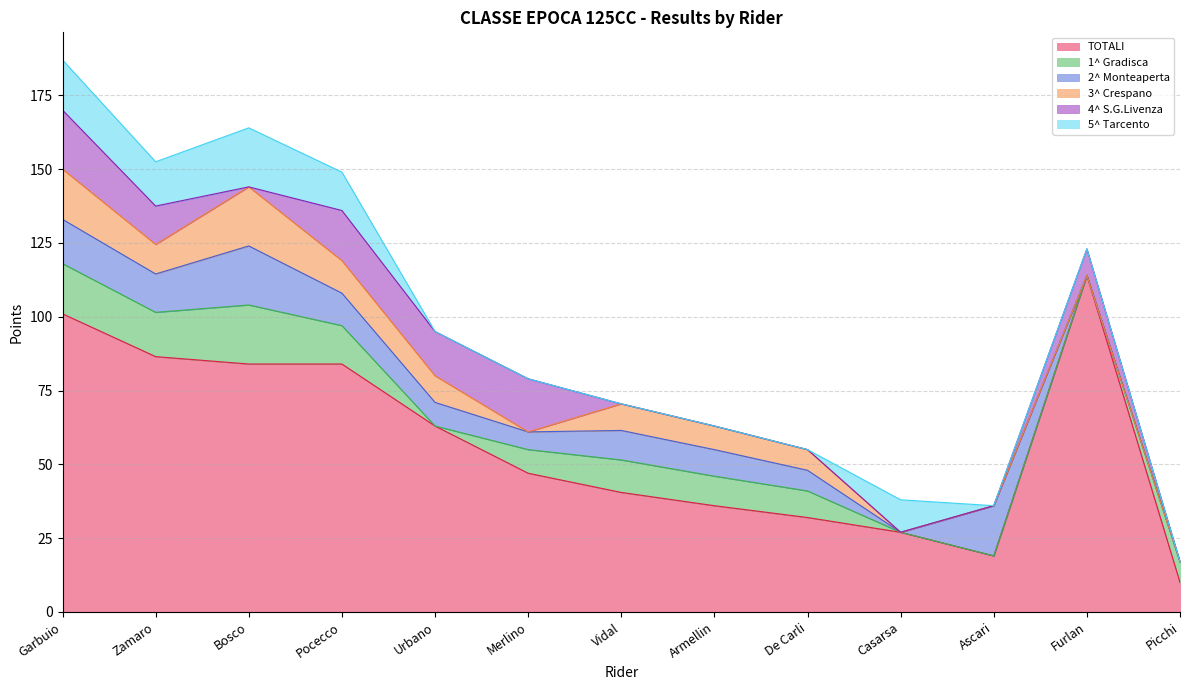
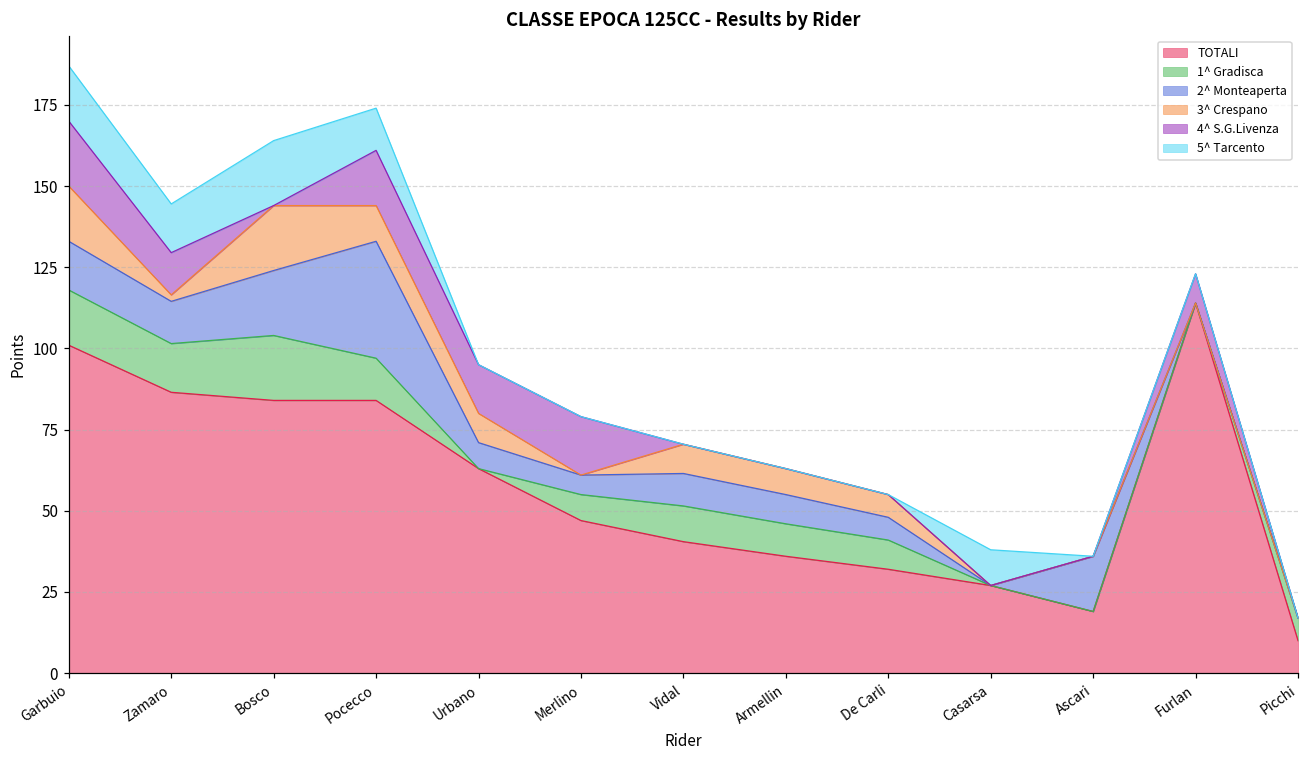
  {
    "TOTALI": {
      "Garbuio": 101,
      "Zamaro": 87,
      "Bosco": 84,
      "Pocecco": 84,
      "Merlino": 47,
      "Vidal": 41,
      "Armellin": 36,
      "De Carli": 32,
      "Picchi": 10
    },
    "1^ Gradisca": {
      "Garbuio": 17,
      "Zamaro": 15,
      "Bosco": 20,
      "Pocecco": 13,
      "Merlino": 8,
      "Vidal": 11,
      "Armellin": 10,
      "De Carli": 9
    },
    "2^ Monteaperta": {
      "Garbuio": 15,
      "Zamaro": 13,
      "Bosco": 20,
-     "Pocecco": 11,
+     "Pocecco": 36,
      "Urbano": 8,
      "Vidal": 10,
      "Armellin": 9,
      "De Carli": 7
    },
    "3^ Crespano": {
      "Garbuio": 17,
-     "Zamaro": 10,
+     "Zamaro": 2,
      "Pocecco": 11,
      "Urbano": 9
    },
    "4^ S.G.Livenza": {
      "Garbuio": 20,
      "Zamaro": 13,
      "Pocecco": 17
    },
    "5^ Tarcento": {
      "Garbuio": 17,
      "Zamaro": 15,
      "Bosco": 20,
      "Pocecco": 13,
      "Casarsa": 11
    }
  }
